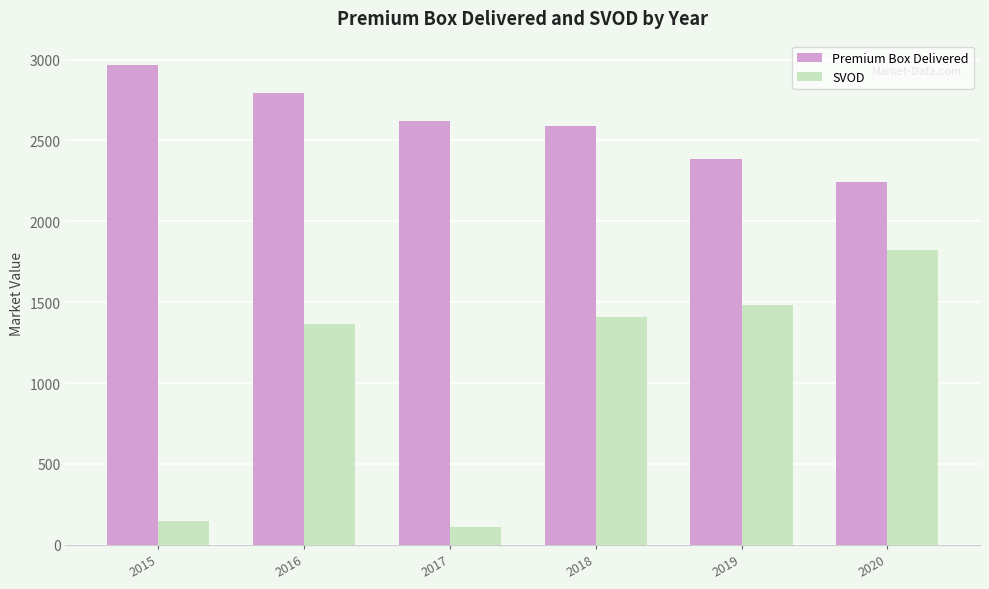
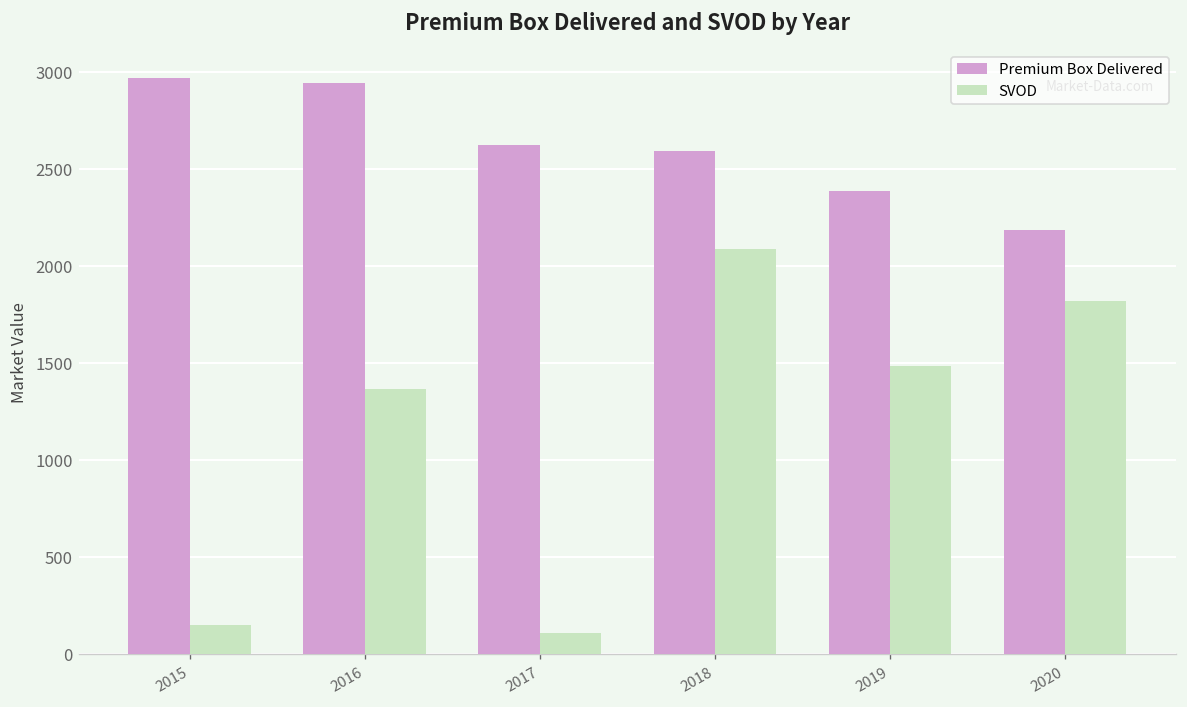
  {
    "Premium Box Delivered": {
      "2015": 2970,
-     "2016": 2790,
+     "2016": 2940,
      "2017": 2620,
      "2018": 2590,
      "2019": 2380,
-     "2020": 2240
+     "2020": 2190
    },
    "SVOD": {
      "2015": 150,
      "2016": 1370,
      "2017": 110,
-     "2018": 1410,
+     "2018": 2090,
      "2019": 1480,
      "2020": 1820
    }
  }
